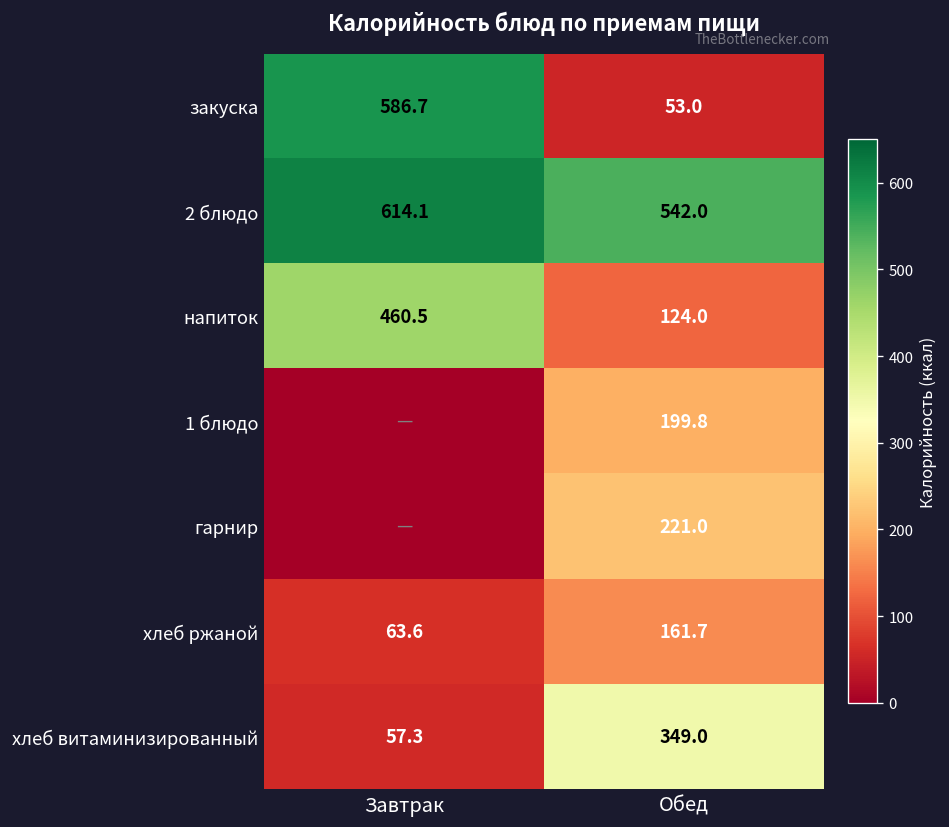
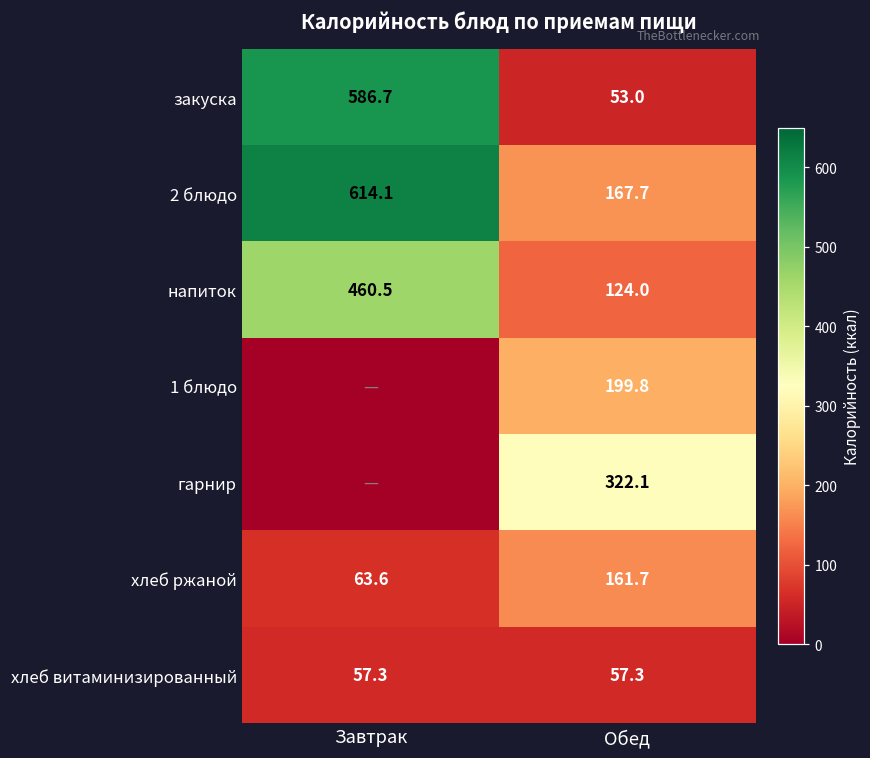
  {
    "закуска": {
      "Завтрак": 586.7,
      "Обед": 53.0
    },
    "2 блюдо": {
      "Завтрак": 614.1,
-     "Обед": 542.0
+     "Обед": 167.7
    },
    "напиток": {
      "Завтрак": 460.5,
      "Обед": 124.0
    },
    "1 блюдо": {
      "Обед": 199.8
    },
    "гарнир": {
-     "Обед": 221.0
+     "Обед": 322.1
    },
    "хлеб ржаной": {
      "Завтрак": 63.6,
      "Обед": 161.7
    },
    "хлеб витаминизированный": {
      "Завтрак": 57.3,
-     "Обед": 349.0
+     "Обед": 57.3
    }
  }
